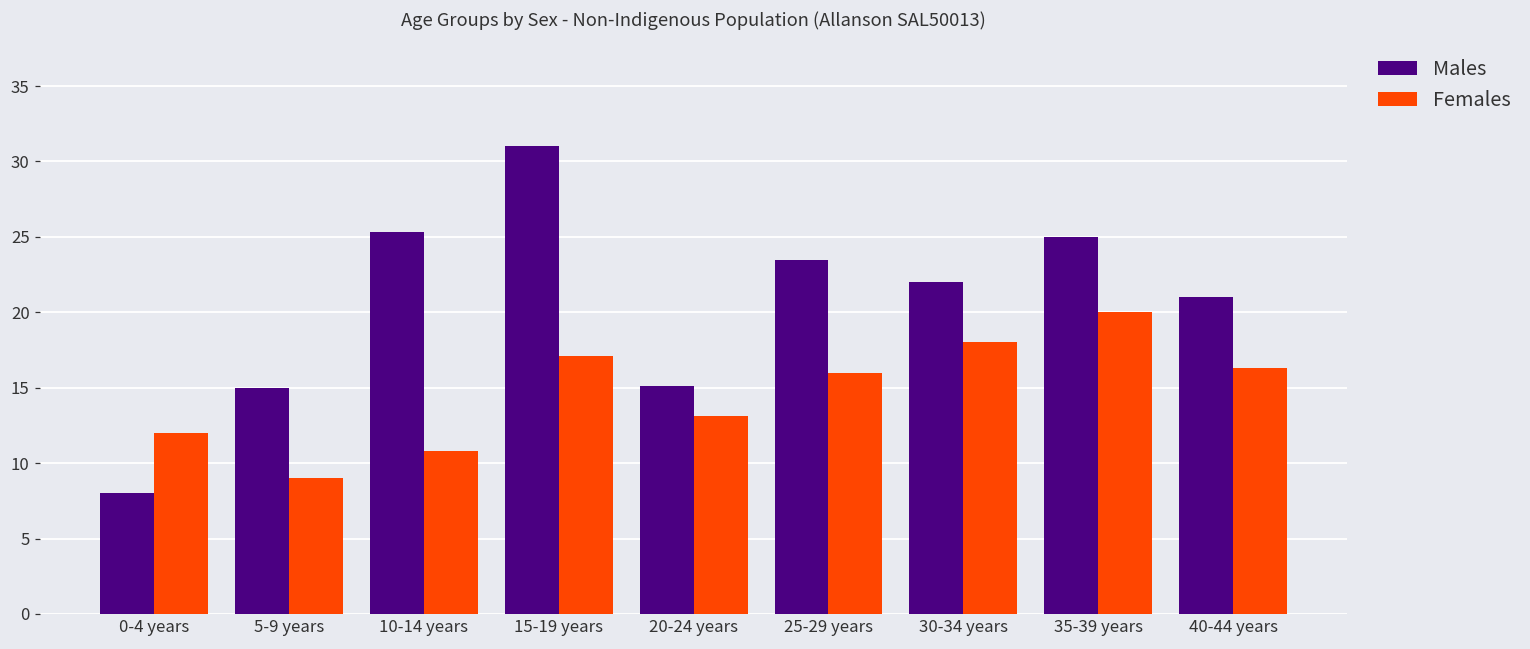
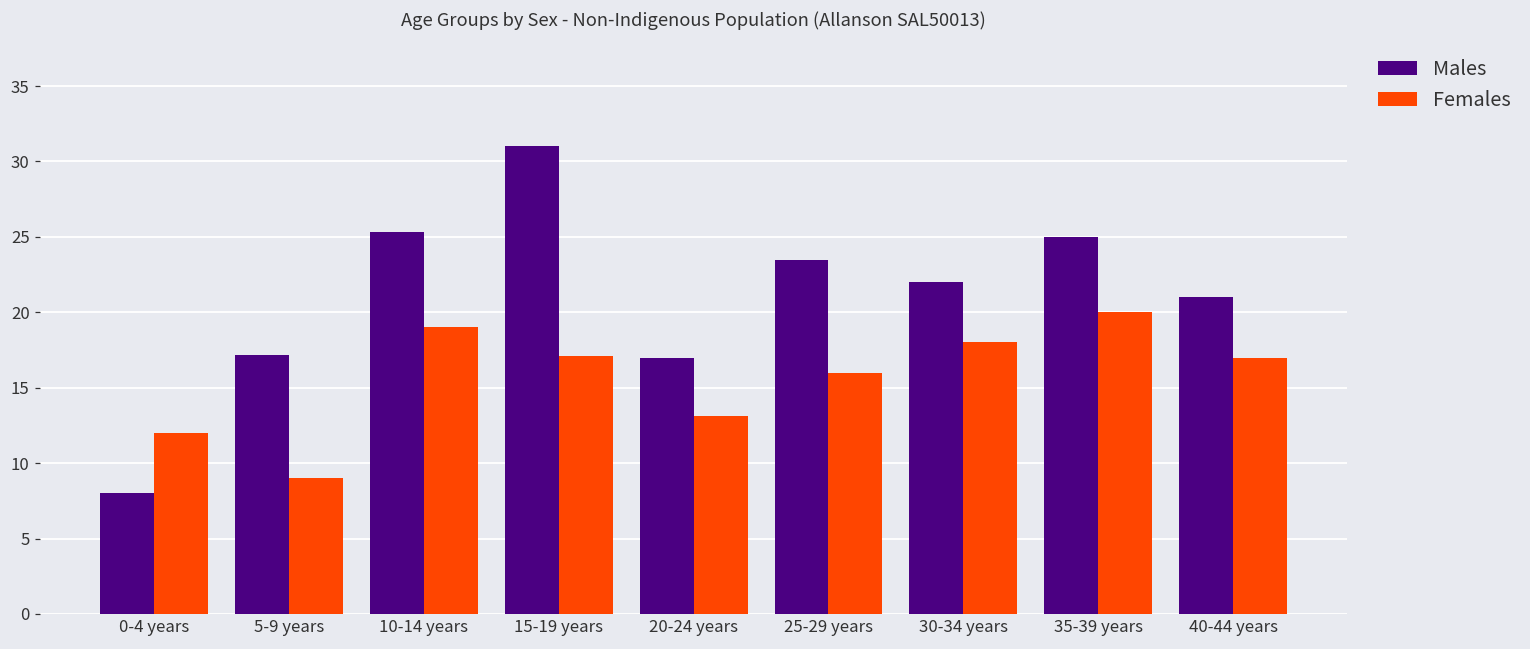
  {
    "Males": {
      "0-4 years": 8.0,
-     "5-9 years": 15.0,
+     "5-9 years": 17.2,
      "10-14 years": 25.3,
      "15-19 years": 31.0,
-     "20-24 years": 15.1,
+     "20-24 years": 17.0,
      "25-29 years": 23.5,
      "30-34 years": 22.0,
      "35-39 years": 25.0,
      "40-44 years": 21.0
    },
    "Females": {
      "0-4 years": 12.0,
      "5-9 years": 9.0,
-     "10-14 years": 10.8,
+     "10-14 years": 19.0,
      "15-19 years": 17.1,
      "20-24 years": 13.1,
      "25-29 years": 16.0,
      "30-34 years": 18.0,
      "35-39 years": 20.0,
-     "40-44 years": 16.3
+     "40-44 years": 17.0
    }
  }
